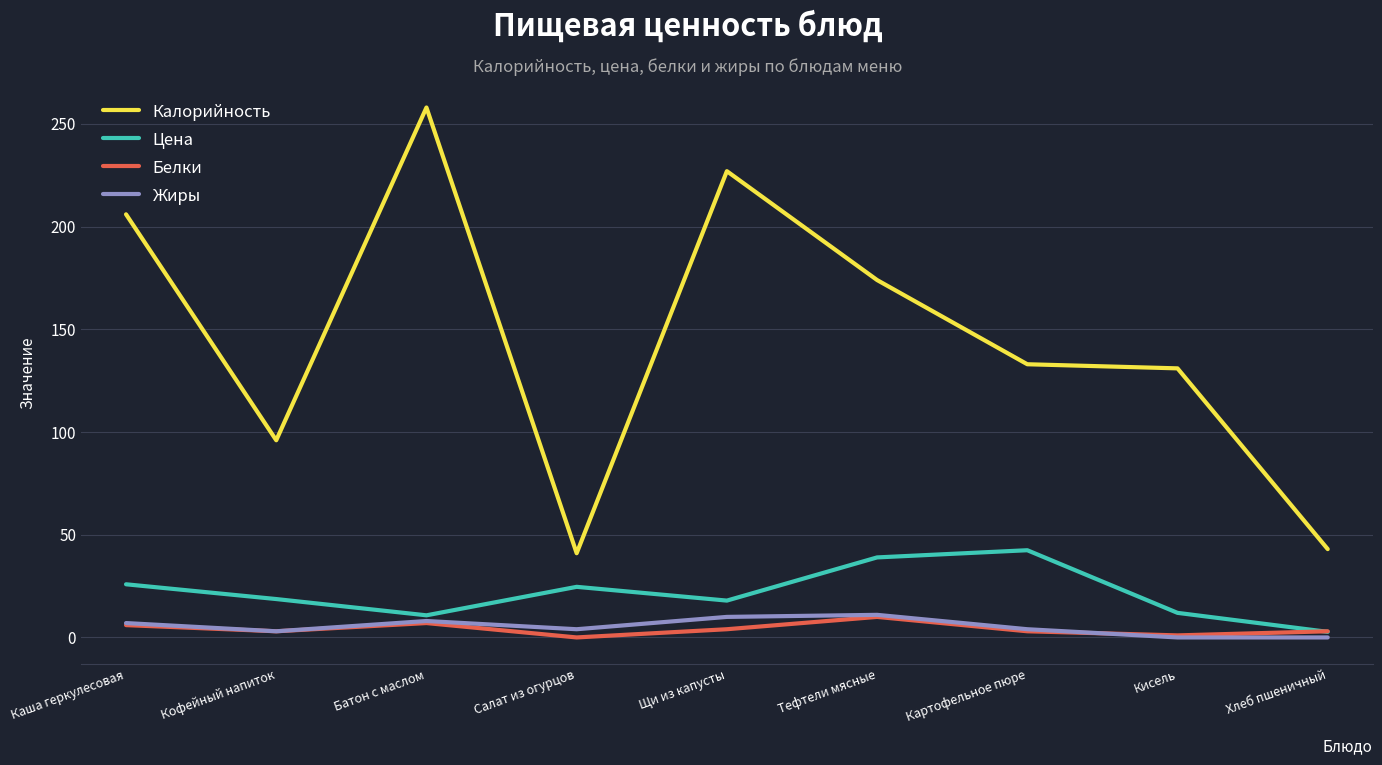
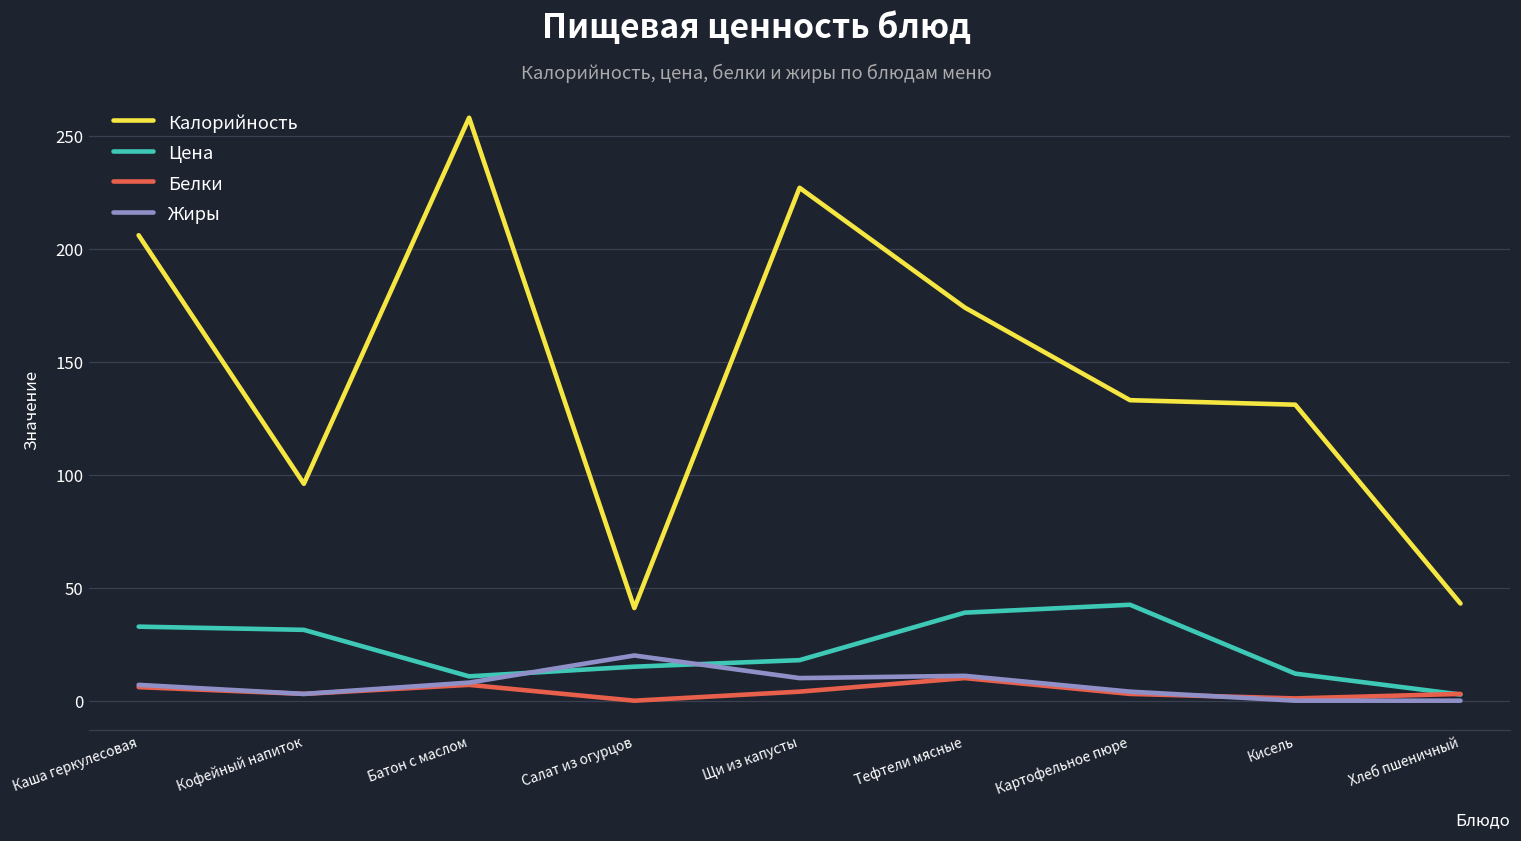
  {
    "Калорийность": {
      "Каша геркулесовая": 206,
      "Кофейный напиток": 96,
      "Батон с маслом": 258,
      "Салат из огурцов": 41,
      "Щи из капусты": 227,
      "Тефтели мясные": 174,
      "Картофельное пюре": 133,
      "Кисель": 131,
      "Хлеб пшеничный": 43
    },
    "Цена": {
-     "Каша геркулесовая": 26,
-     "Кофейный напиток": 19,
+     "Каша геркулесовая": 33,
+     "Кофейный напиток": 31,
      "Батон с маслом": 11,
-     "Салат из огурцов": 25,
+     "Салат из огурцов": 15,
      "Щи из капусты": 18,
      "Тефтели мясные": 39,
      "Картофельное пюре": 42,
      "Кисель": 12
    },
    "Белки": {
      "Салат из огурцов": 0,
      "Щи из капусты": 4
    },
    "Жиры": {
-     "Салат из огурцов": 4,
+     "Салат из огурцов": 20,
      "Щи из капусты": 10,
      "Хлеб пшеничный": 0
    }
  }
